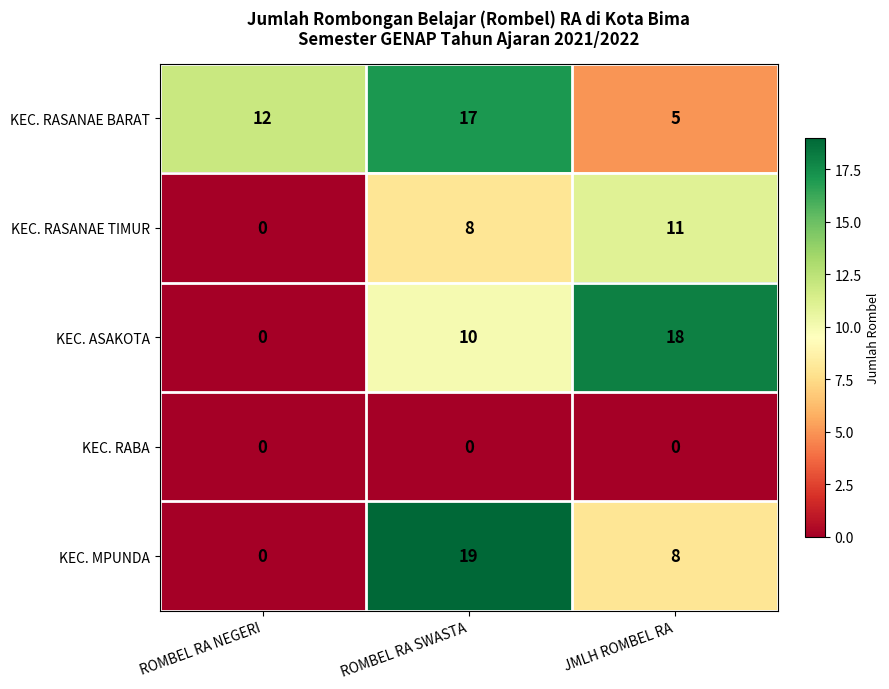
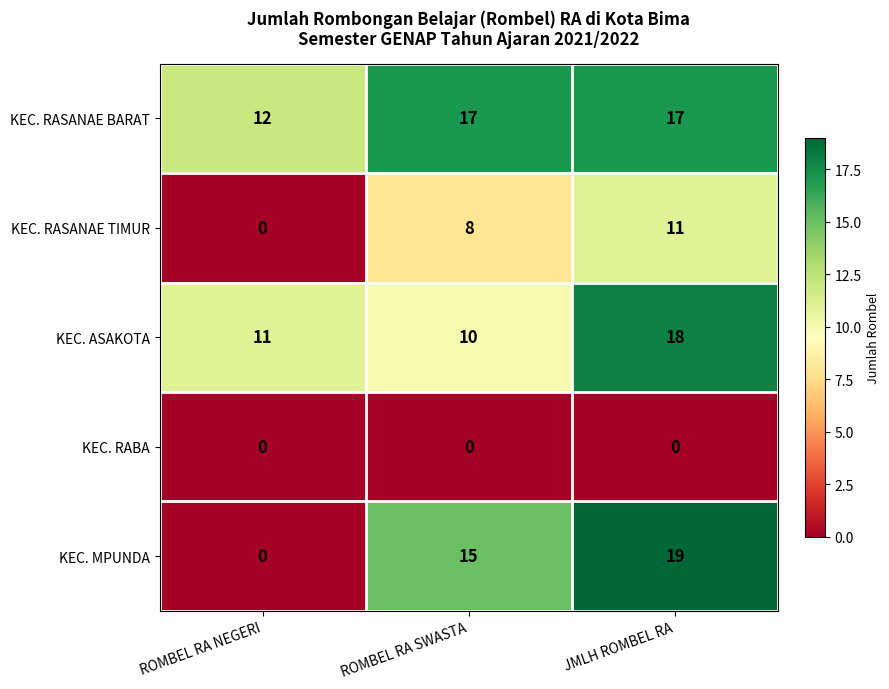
  {
    "KEC. RASANAE BARAT": {
      "ROMBEL RA NEGERI": 12,
      "ROMBEL RA SWASTA": 17,
-     "JMLH ROMBEL RA": 5
+     "JMLH ROMBEL RA": 17
    },
    "KEC. RASANAE TIMUR": {
      "ROMBEL RA NEGERI": 0,
      "ROMBEL RA SWASTA": 8,
      "JMLH ROMBEL RA": 11
    },
    "KEC. ASAKOTA": {
-     "ROMBEL RA NEGERI": 0,
+     "ROMBEL RA NEGERI": 11,
      "ROMBEL RA SWASTA": 10,
      "JMLH ROMBEL RA": 18
    },
    "KEC. RABA": {
      "ROMBEL RA NEGERI": 0,
      "ROMBEL RA SWASTA": 0,
      "JMLH ROMBEL RA": 0
    },
    "KEC. MPUNDA": {
      "ROMBEL RA NEGERI": 0,
-     "ROMBEL RA SWASTA": 19,
-     "JMLH ROMBEL RA": 8
+     "ROMBEL RA SWASTA": 15,
+     "JMLH ROMBEL RA": 19
    }
  }
